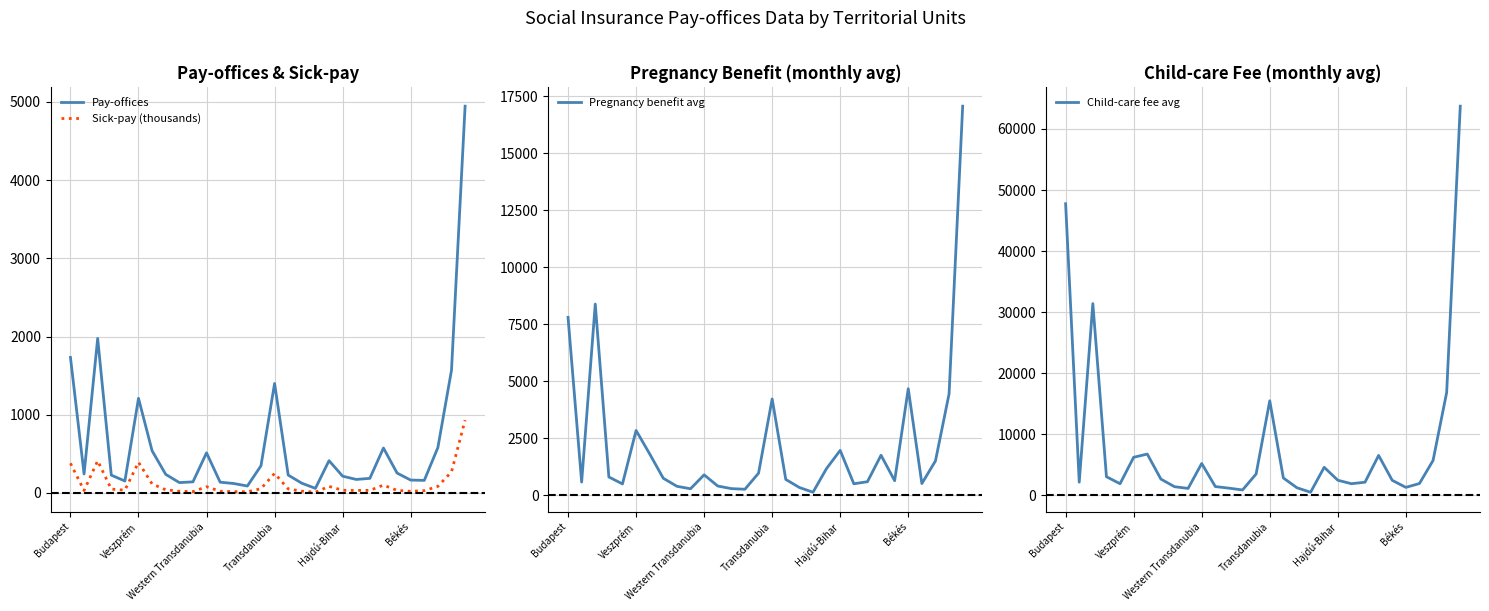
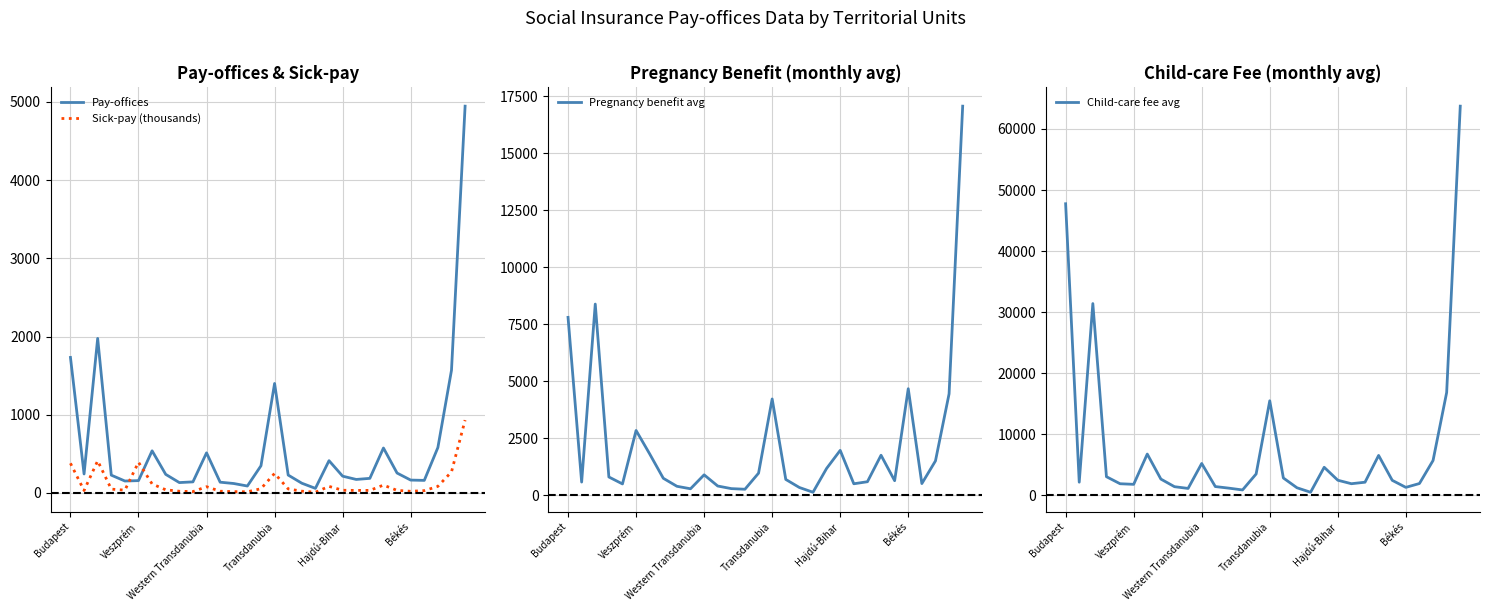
  {
    "Pay-offices & Sick-pay": {
      "Pay-offices": {
        "Budapest": 1700,
-       "Veszprém": 1200,
+       "Veszprém": 200,
        "Western Transdanubia": 500,
        "Transdanubia": 1400,
        "Hajdú-Bihar": 200,
        "Békés": 200
      },
      "Sick-pay (thousands)": {
        "Budapest": 400,
        "Veszprém": 400,
        "Western Transdanubia": 100,
        "Transdanubia": 300,
        "Hajdú-Bihar": 0,
        "Békés": 0
      }
    },
    "Pregnancy Benefit (monthly avg)": {
      "Budapest": 7800,
      "Veszprém": 2800,
      "Western Transdanubia": 900,
      "Transdanubia": 4200,
      "Hajdú-Bihar": 2000,
      "Békés": 4700
    },
    "Child-care Fee (monthly avg)": {
      "Budapest": 48000,
-     "Veszprém": 6000,
+     "Veszprém": 2000,
      "Western Transdanubia": 5000,
      "Transdanubia": 15000,
      "Hajdú-Bihar": 2000,
      "Békés": 1000
    }
  }
